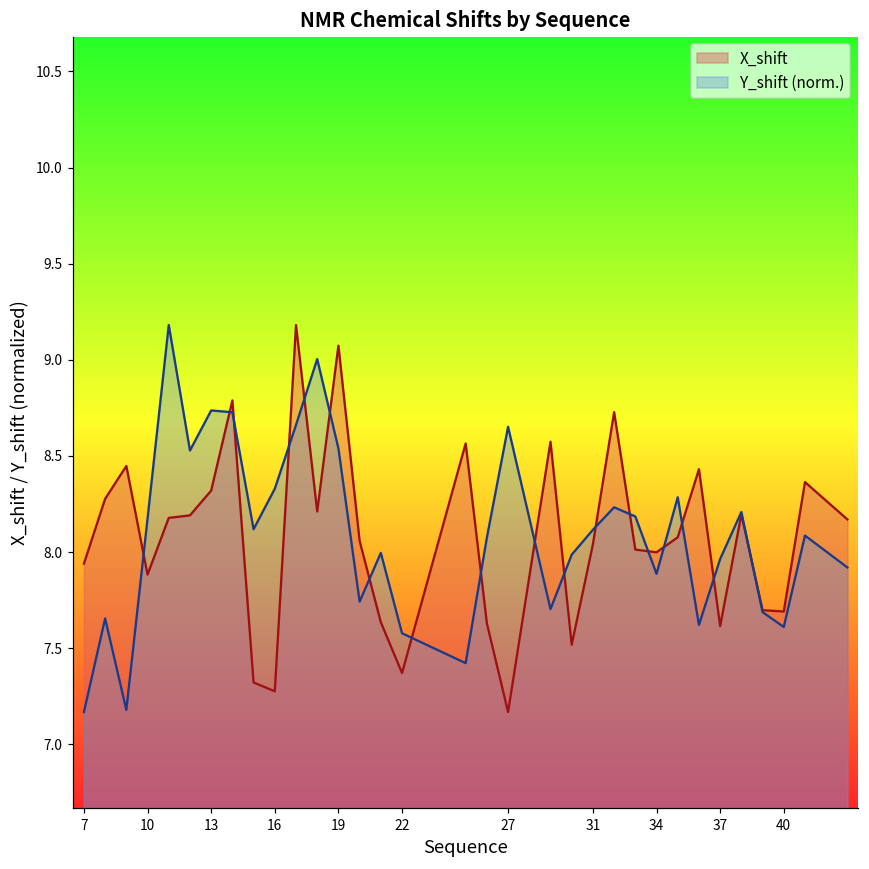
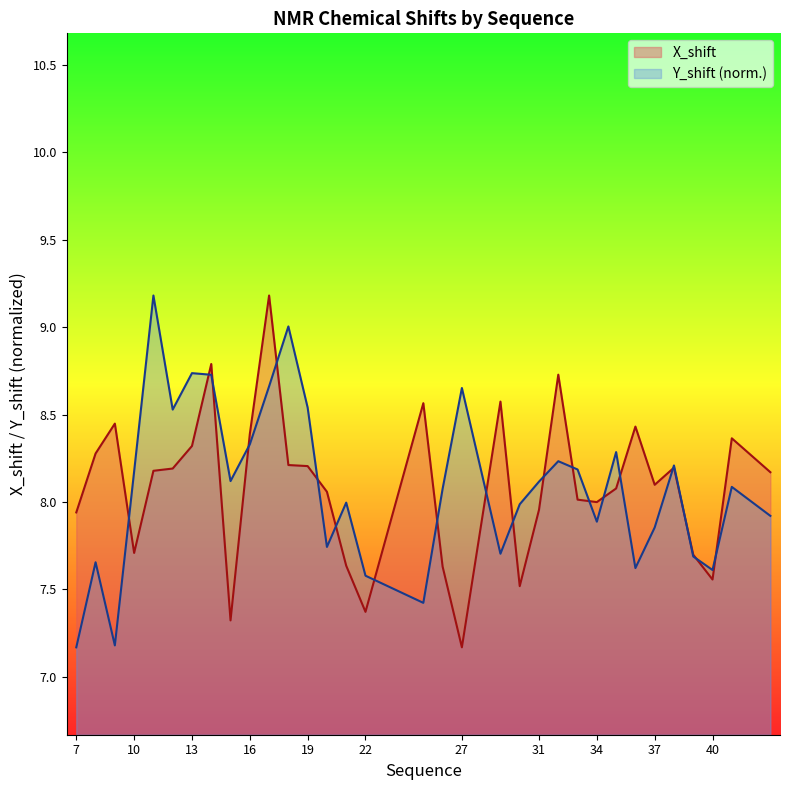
  {
    "X_shift": {
      "7": 7.94,
-     "10": 7.88,
+     "10": 7.71,
      "13": 8.32,
-     "16": 7.28,
-     "19": 9.07,
+     "16": 8.39,
+     "19": 8.21,
      "22": 7.37,
      "27": 7.17,
-     "31": 8.04,
+     "31": 7.96,
      "34": 8.00,
-     "37": 7.62,
-     "40": 7.69
+     "37": 8.10,
+     "40": 7.56
    },
    "Y_shift (norm.)": {
      "7": 7.17,
      "10": 8.17,
      "13": 8.74,
      "16": 8.33,
      "19": 8.54,
      "22": 7.58,
      "27": 8.65,
      "31": 8.12,
      "34": 7.89,
-     "37": 7.96,
+     "37": 7.85,
      "40": 7.61
    }
  }
